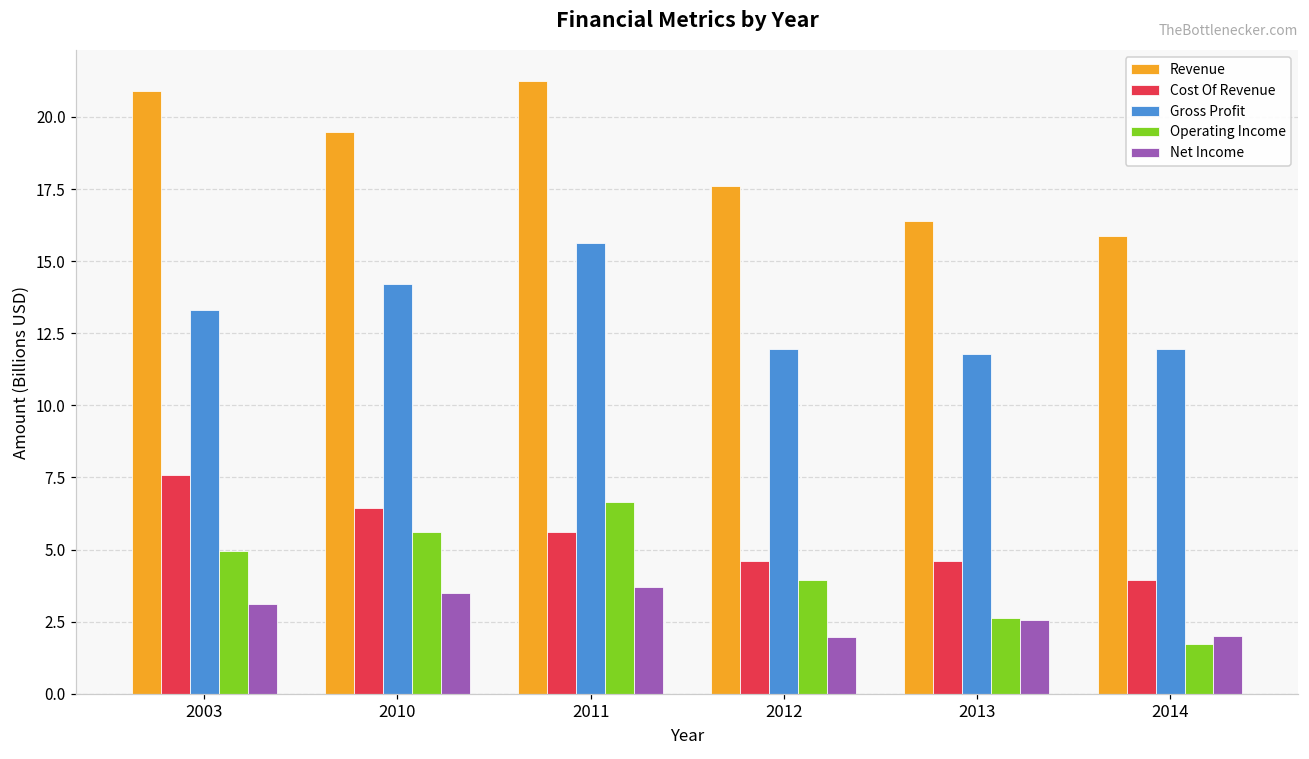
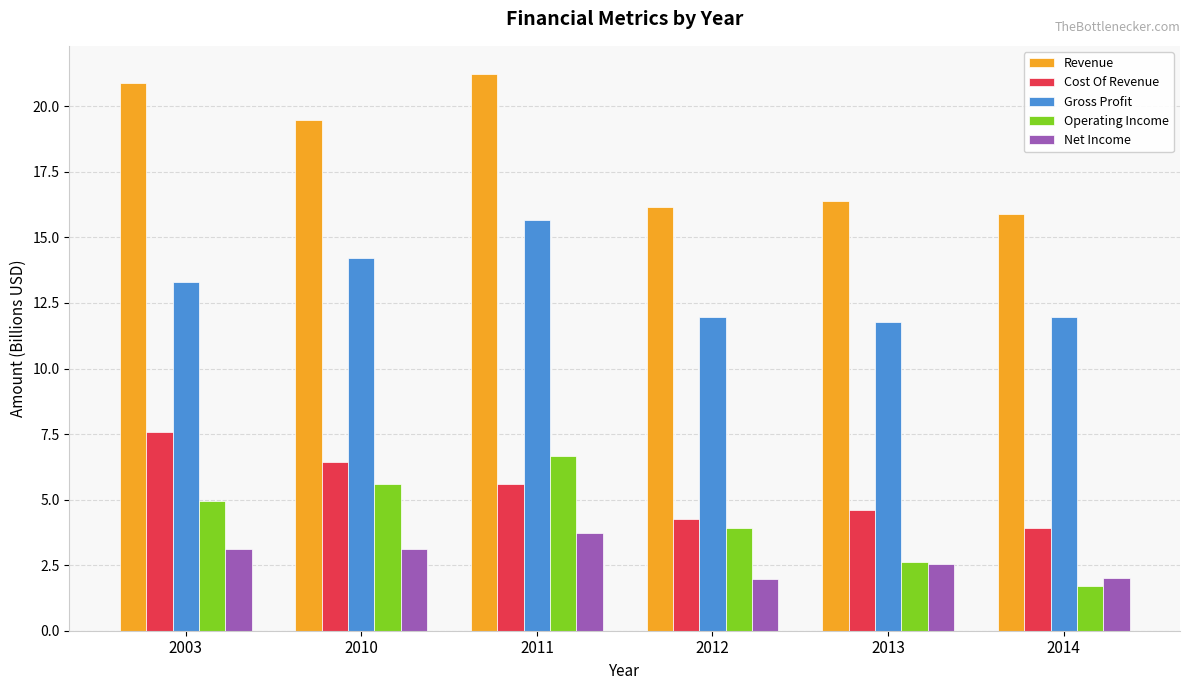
  {
    "Revenue": {
      "2003": 20.9,
      "2010": 19.5,
      "2011": 21.2,
-     "2012": 17.6,
+     "2012": 16.1,
      "2013": 16.4,
      "2014": 15.9
    },
    "Cost Of Revenue": {
      "2003": 7.6,
      "2010": 6.4,
      "2011": 5.6,
-     "2012": 4.6,
+     "2012": 4.3,
      "2013": 4.6,
      "2014": 3.9
    },
    "Gross Profit": {
      "2003": 13.3,
      "2010": 14.2,
      "2011": 15.6,
      "2012": 12.0,
      "2013": 11.8,
      "2014": 11.9
    },
    "Operating Income": {
      "2003": 4.9,
      "2010": 5.6,
      "2011": 6.6,
      "2012": 3.9,
      "2013": 2.6,
      "2014": 1.7
    },
    "Net Income": {
      "2003": 3.1,
-     "2010": 3.5,
+     "2010": 3.1,
      "2011": 3.7,
      "2012": 2.0,
      "2013": 2.6,
      "2014": 2.0
    }
  }
